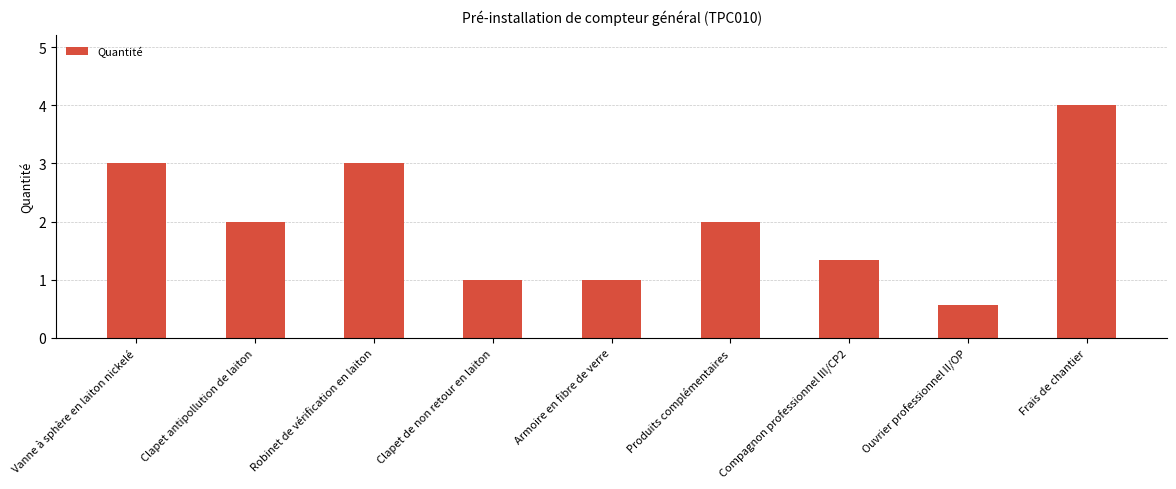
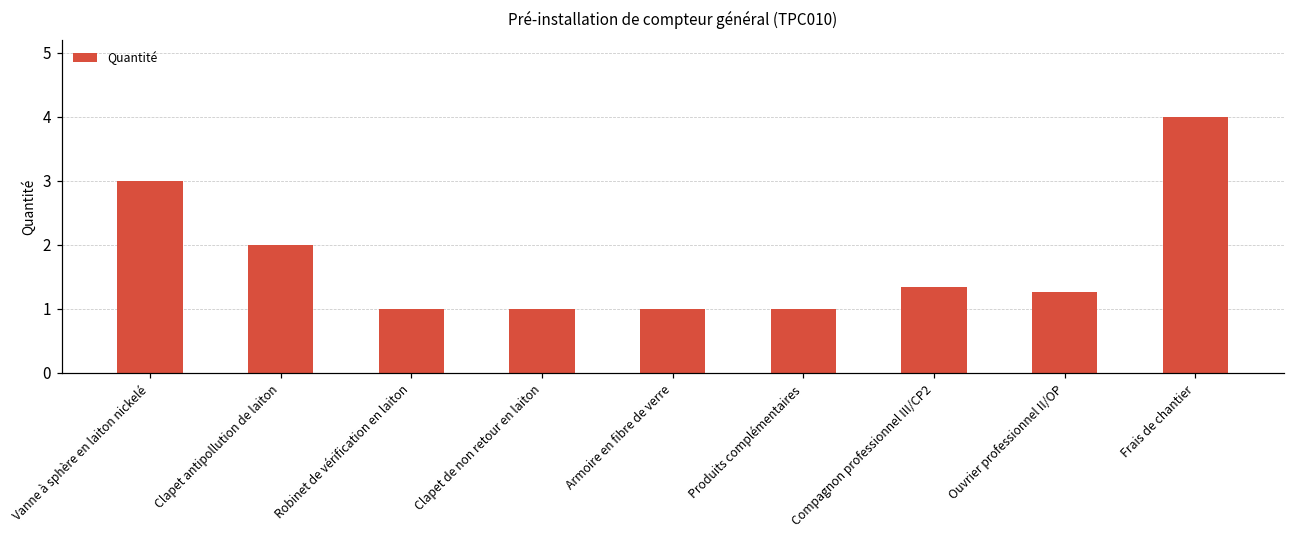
  {
    "Vanne à sphère en laiton nickelé": 3.0,
    "Clapet antipollution de laiton": 2.0,
-   "Robinet de vérification en laiton": 3,
+   "Robinet de vérification en laiton": 1,
    "Clapet de non retour en laiton": 1.0,
    "Armoire en fibre de verre": 1.0,
-   "Produits complémentaires": 2,
+   "Produits complémentaires": 1,
    "Compagnon professionnel III/CP2": 1.3,
-   "Ouvrier professionnel II/OP": 0.6,
+   "Ouvrier professionnel II/OP": 1.3,
    "Frais de chantier": 4.0
  }
